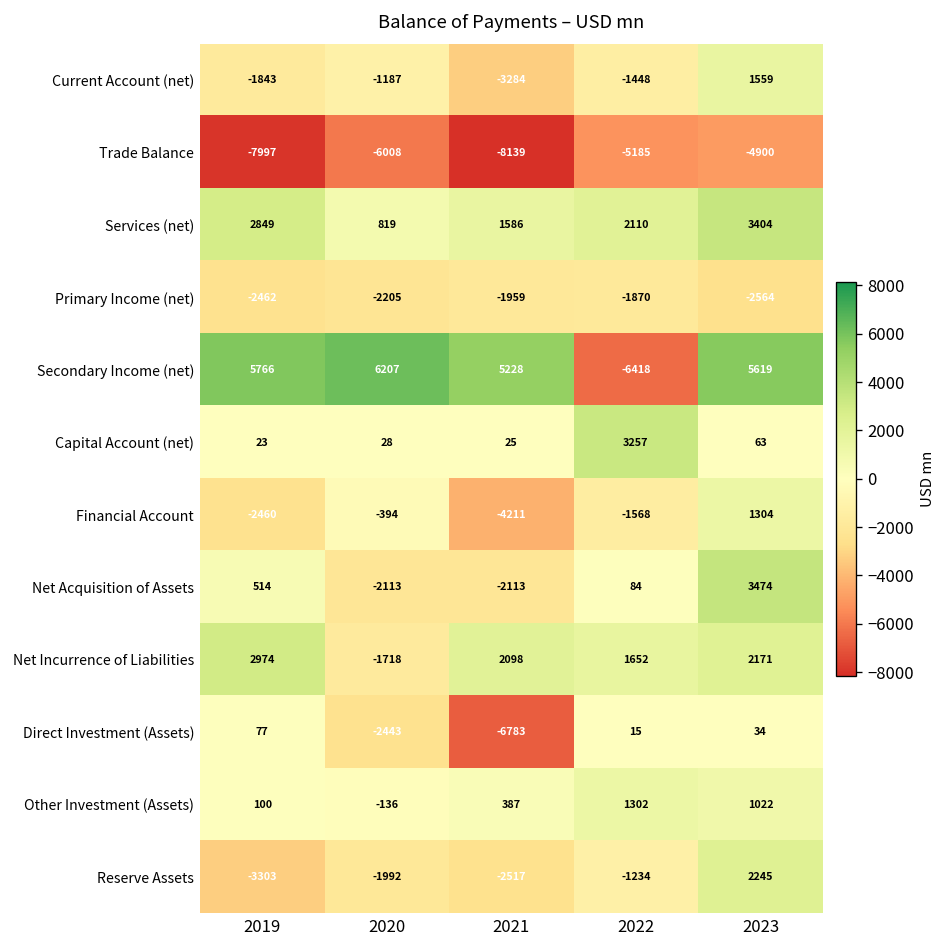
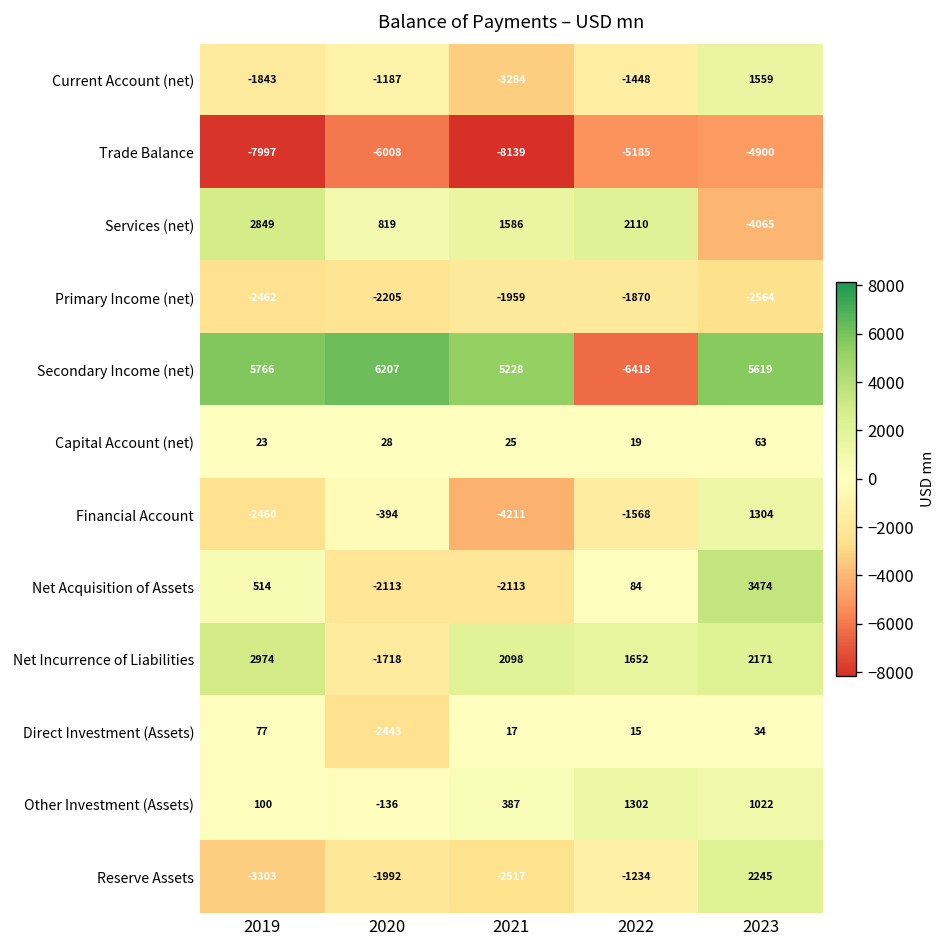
  {
    "Current Account (net)": {
      "2019": -1843,
      "2020": -1187,
      "2021": -3284,
      "2022": -1448,
      "2023": 1559
    },
    "Trade Balance": {
      "2019": -7997,
      "2020": -6008,
      "2021": -8139,
      "2022": -5185,
      "2023": -4900
    },
    "Services (net)": {
      "2019": 2849,
      "2020": 819,
      "2021": 1586,
      "2022": 2110,
-     "2023": 3404
+     "2023": -4065
    },
    "Primary Income (net)": {
      "2019": -2462,
      "2020": -2205,
      "2021": -1959,
      "2022": -1870,
      "2023": -2564
    },
    "Secondary Income (net)": {
      "2019": 5766,
      "2020": 6207,
      "2021": 5228,
      "2022": -6418,
      "2023": 5619
    },
    "Capital Account (net)": {
      "2019": 23,
      "2020": 28,
      "2021": 25,
-     "2022": 3257,
+     "2022": 19,
      "2023": 63
    },
    "Financial Account": {
      "2019": -2460,
      "2020": -394,
      "2021": -4211,
      "2022": -1568,
      "2023": 1304
    },
    "Net Acquisition of Assets": {
      "2019": 514,
      "2020": -2113,
      "2021": -2113,
      "2022": 84,
      "2023": 3474
    },
    "Net Incurrence of Liabilities": {
      "2019": 2974,
      "2020": -1718,
      "2021": 2098,
      "2022": 1652,
      "2023": 2171
    },
    "Direct Investment (Assets)": {
      "2019": 77,
      "2020": -2443,
-     "2021": -6783,
+     "2021": 17,
      "2022": 15,
      "2023": 34
    },
    "Other Investment (Assets)": {
      "2019": 100,
      "2020": -136,
      "2021": 387,
      "2022": 1302,
      "2023": 1022
    },
    "Reserve Assets": {
      "2019": -3303,
      "2020": -1992,
      "2021": -2517,
      "2022": -1234,
      "2023": 2245
    }
  }
